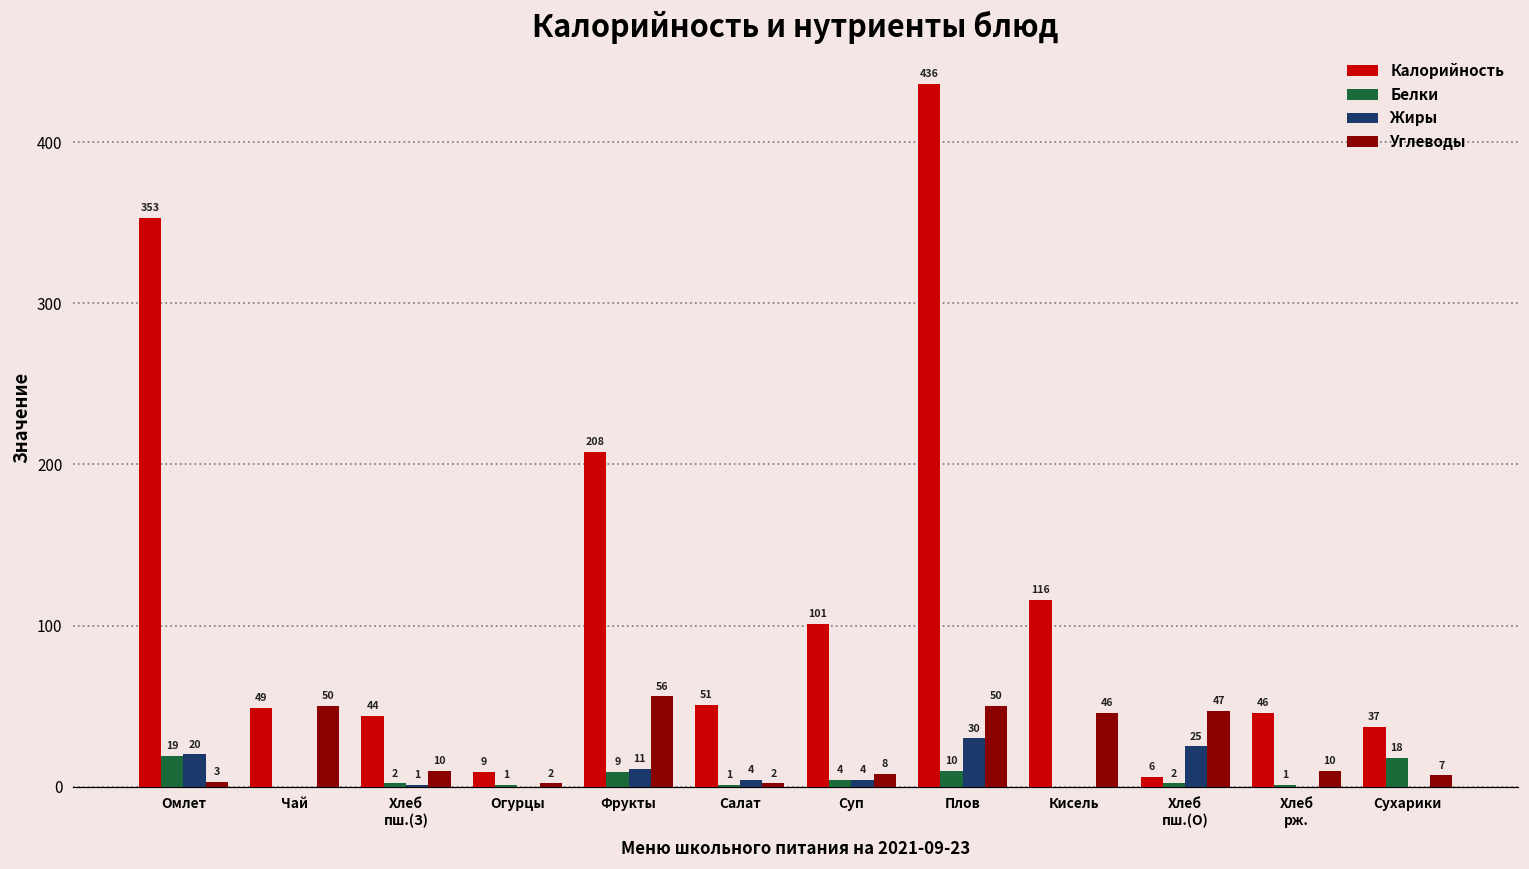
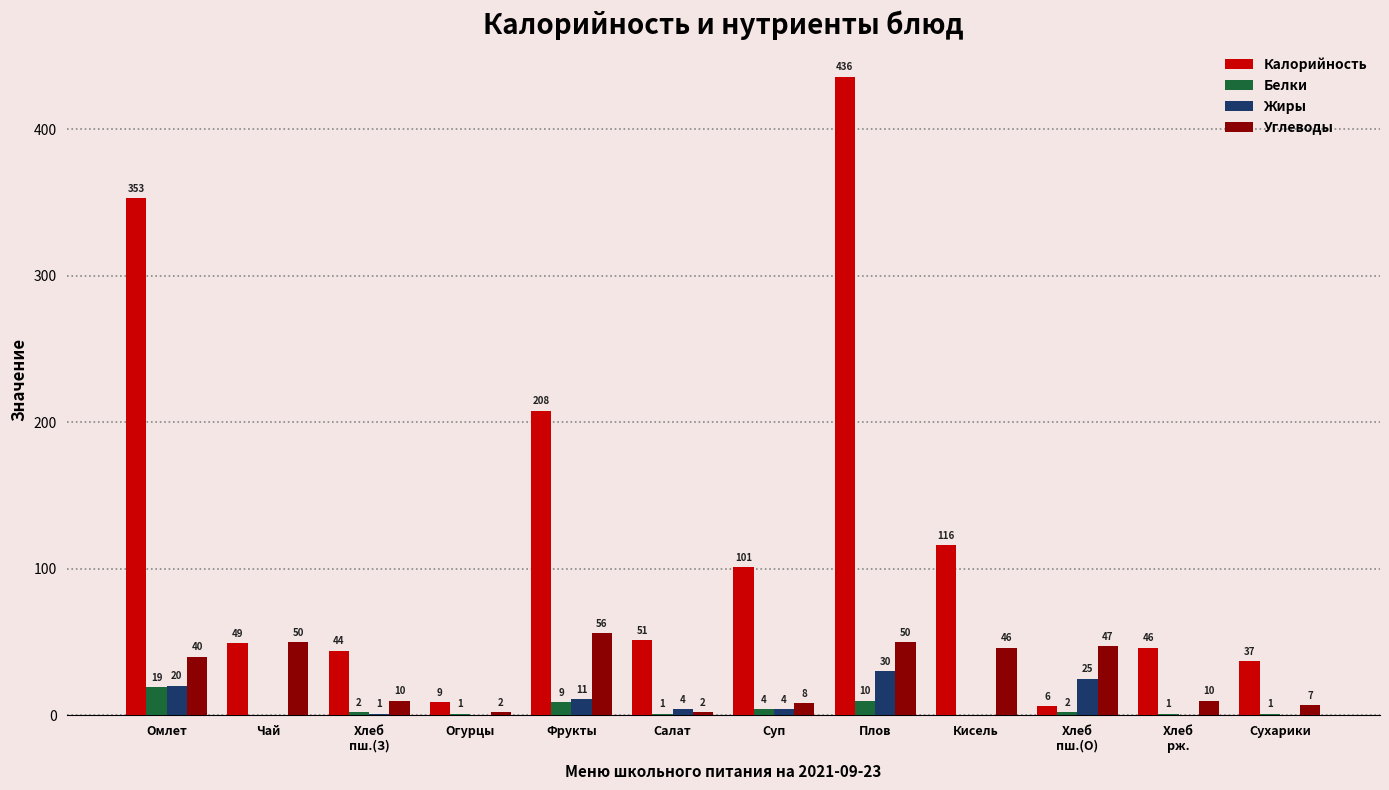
  {
    "Калорийность": {
      "Омлет": 353,
      "Чай": 49,
      "Хлеб пш.(З)": 44,
      "Огурцы": 9,
      "Фрукты": 208,
      "Салат": 51,
      "Суп": 101,
      "Плов": 436,
      "Кисель": 116,
      "Хлеб пш.(О)": 6,
      "Хлеб рж.": 46,
      "Сухарики": 37
    },
    "Белки": {
      "Омлет": 19,
      "Хлеб пш.(З)": 2,
      "Огурцы": 1,
      "Фрукты": 9,
      "Салат": 1,
      "Суп": 4,
      "Плов": 10,
      "Хлеб пш.(О)": 2,
      "Хлеб рж.": 1,
-     "Сухарики": 18
+     "Сухарики": 1
    },
    "Жиры": {
      "Омлет": 20,
      "Хлеб пш.(З)": 1,
      "Фрукты": 11,
      "Салат": 4,
      "Суп": 4,
      "Плов": 30,
      "Хлеб пш.(О)": 25
    },
    "Углеводы": {
-     "Омлет": 3,
+     "Омлет": 40,
      "Чай": 50,
      "Хлеб пш.(З)": 10,
      "Огурцы": 2,
      "Фрукты": 56,
      "Салат": 2,
      "Суп": 8,
      "Плов": 50,
      "Кисель": 46,
      "Хлеб пш.(О)": 47,
      "Хлеб рж.": 10,
      "Сухарики": 7
    }
  }
